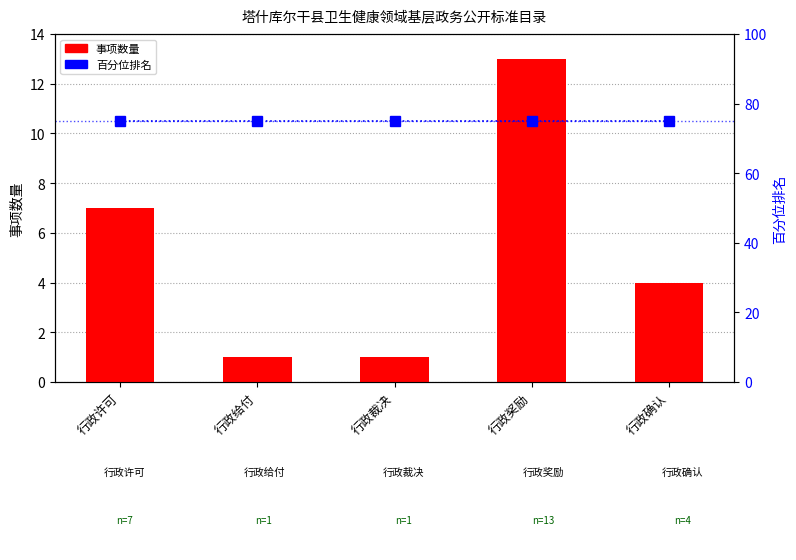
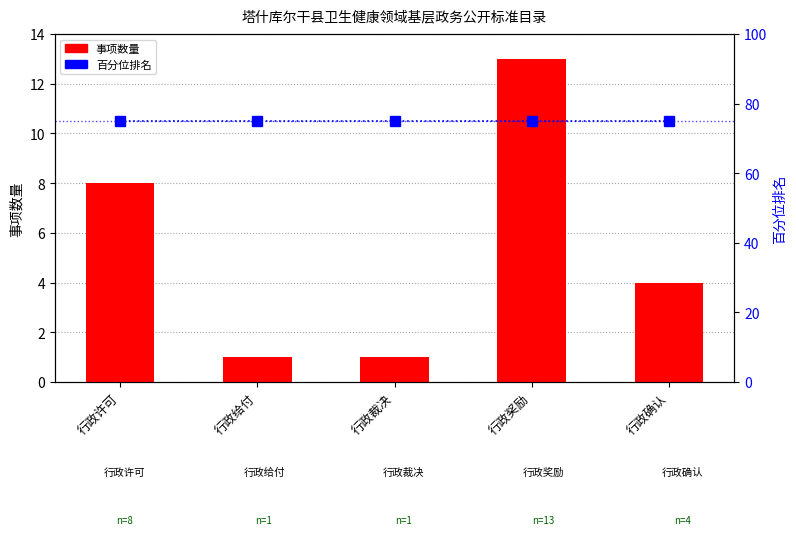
  {
    "事项数量": {
-     "行政许可": 7
+     "行政许可": 8
    }
  }
